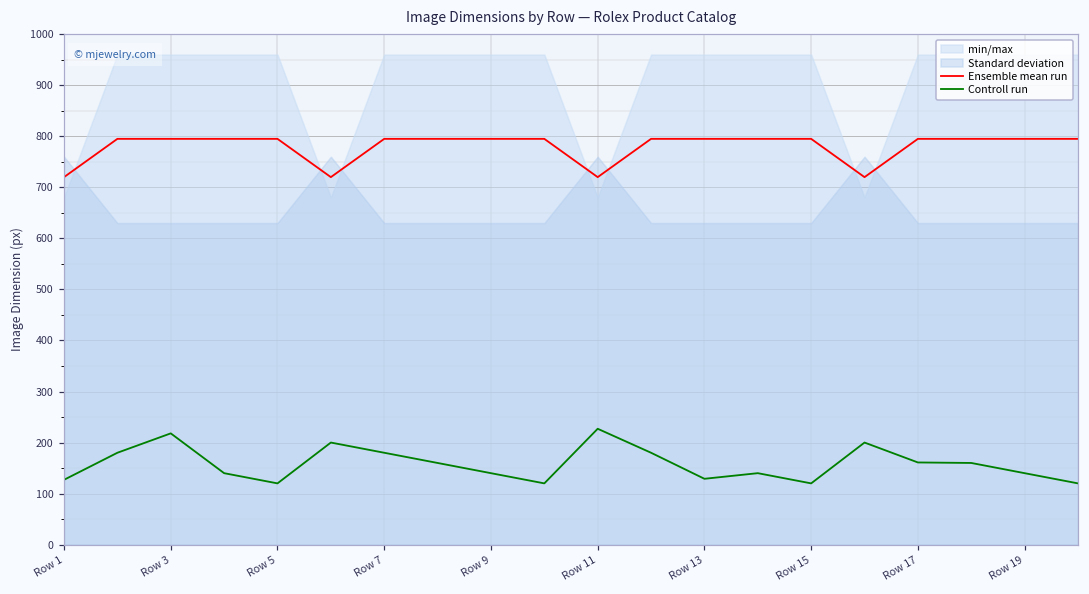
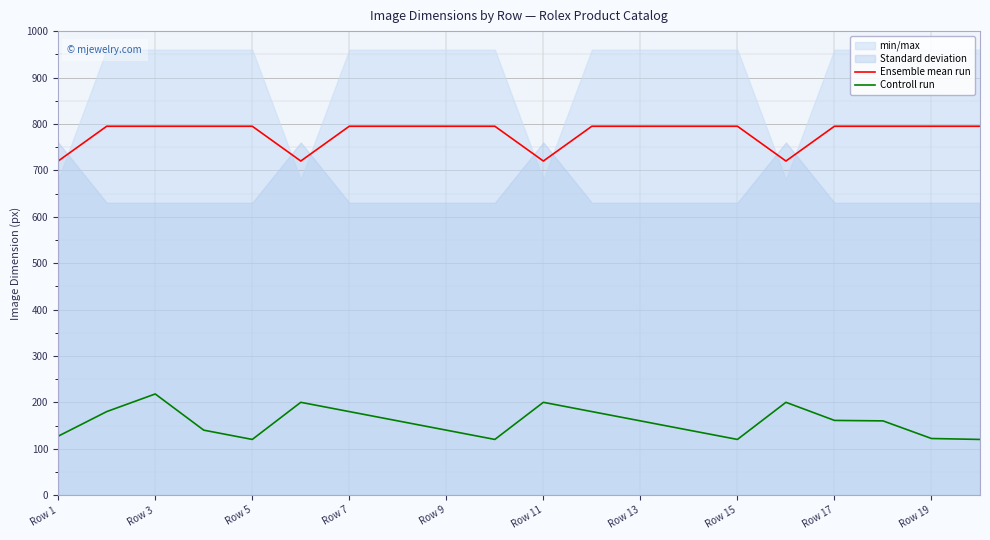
  {
    "Ensemble mean run": {
      "Row 1": 720,
      "Row 3": 800,
      "Row 5": 800,
      "Row 7": 800,
      "Row 9": 800,
      "Row 11": 720,
      "Row 13": 800,
      "Row 15": 800,
      "Row 17": 800,
      "Row 19": 800
    },
    "Controll run": {
      "Row 1": 130,
      "Row 3": 220,
      "Row 5": 120,
      "Row 7": 180,
      "Row 9": 140,
-     "Row 11": 230,
-     "Row 13": 130,
+     "Row 11": 200,
+     "Row 13": 160,
      "Row 15": 120,
      "Row 17": 160,
-     "Row 19": 140
+     "Row 19": 120
    }
  }
